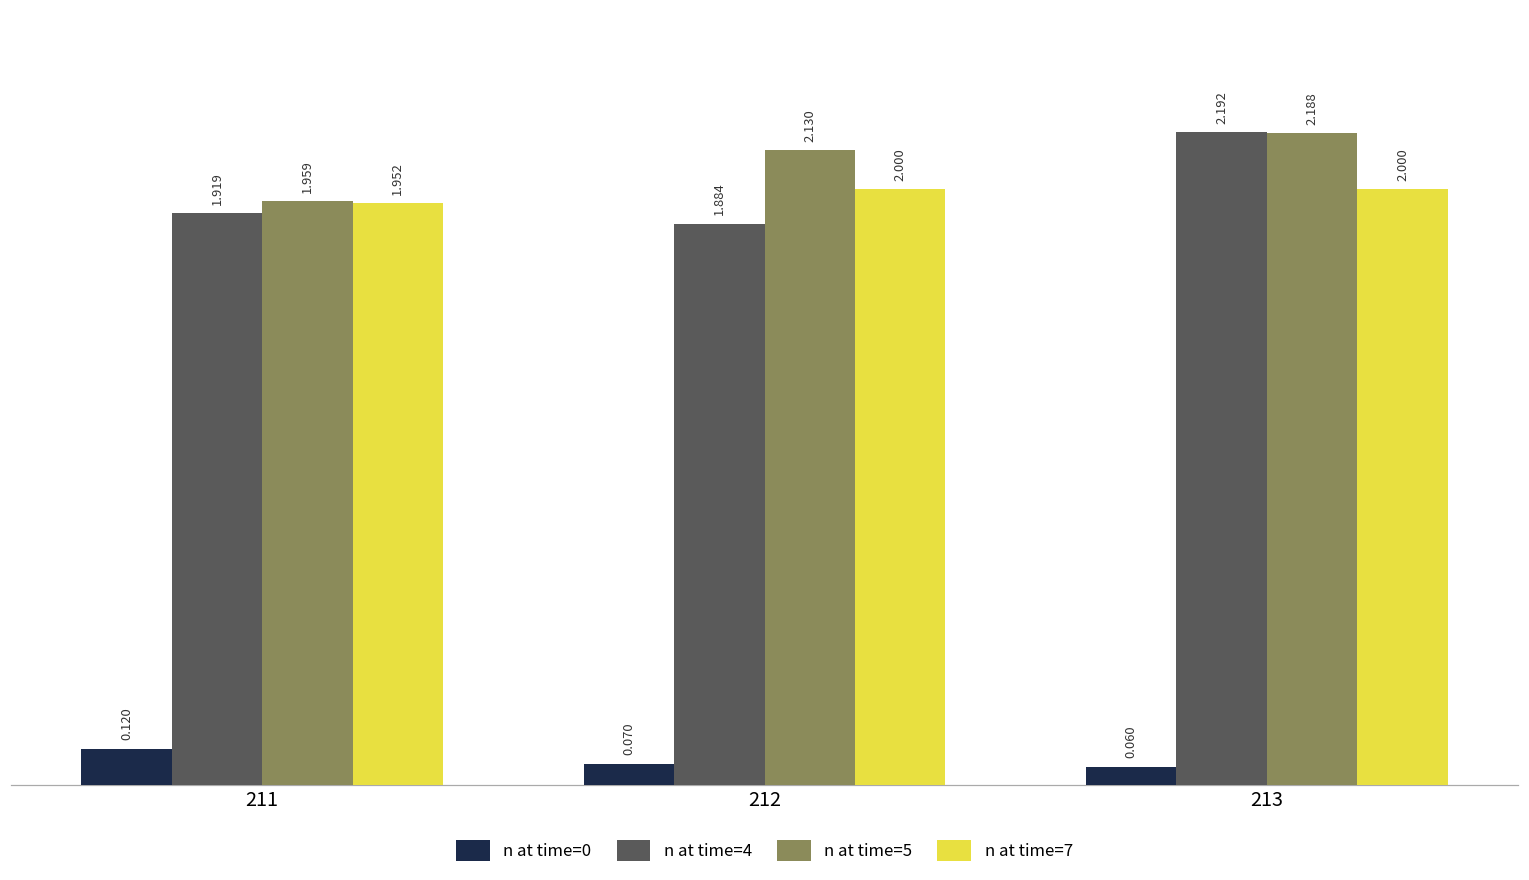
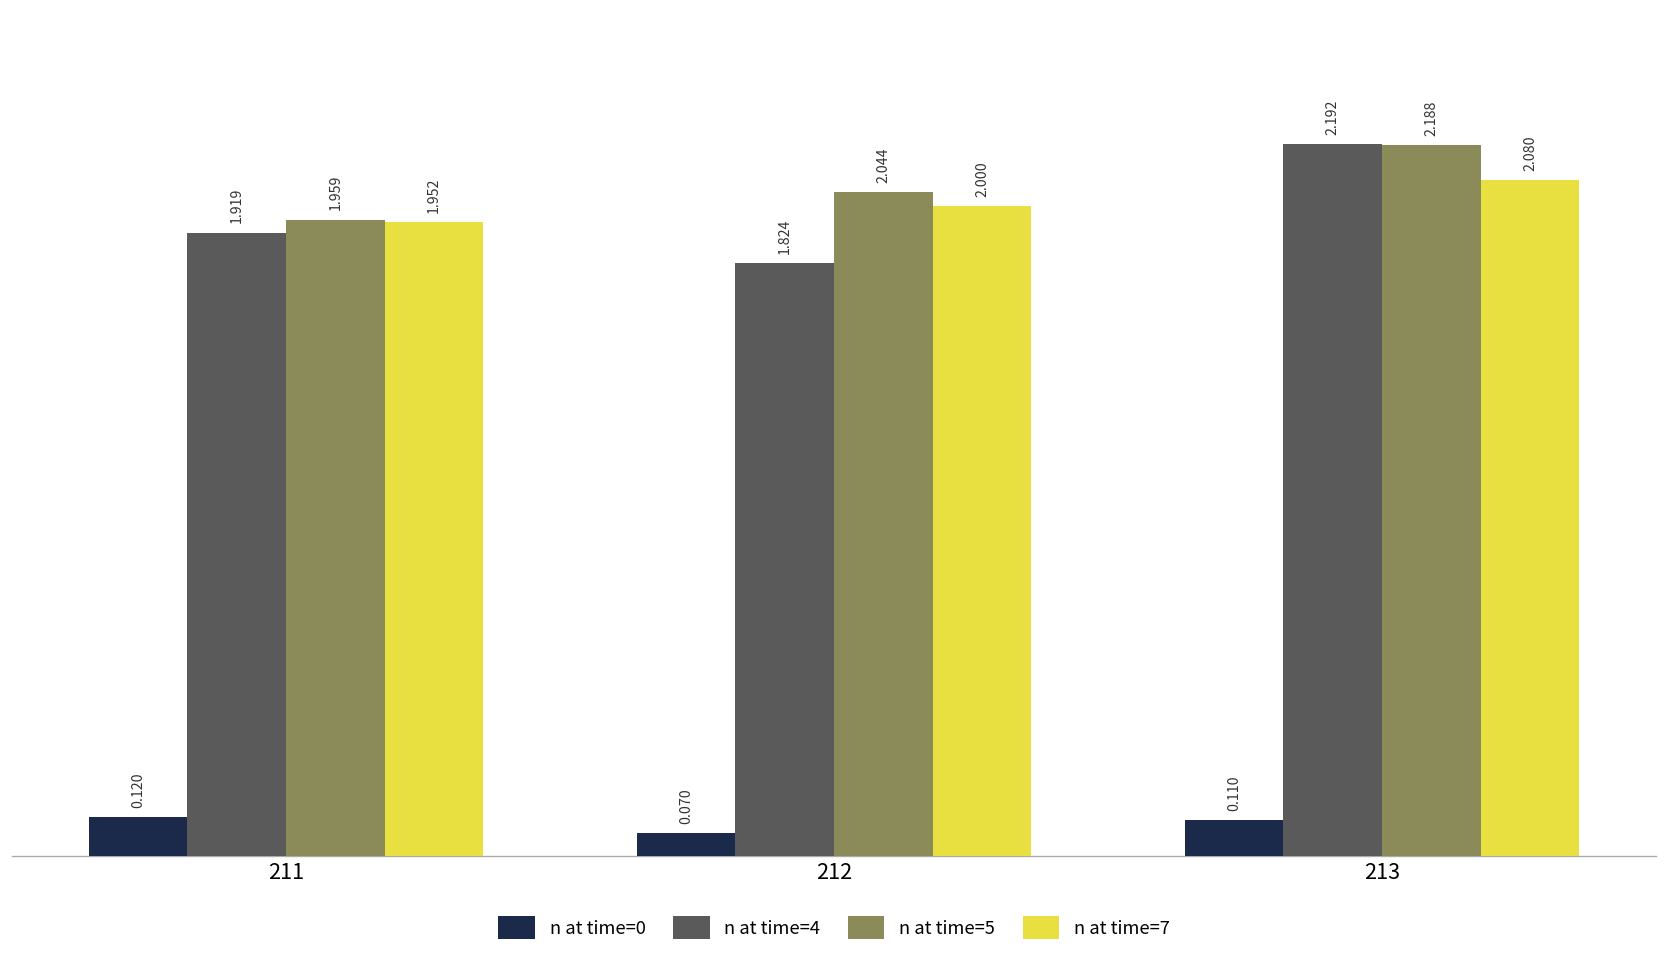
  {
    "n at time=0": {
      "211": 0.120,
      "212": 0.070,
-     "213": 0.060
+     "213": 0.110
    },
    "n at time=4": {
      "211": 1.919,
-     "212": 1.884,
+     "212": 1.824,
      "213": 2.192
    },
    "n at time=5": {
      "211": 1.959,
-     "212": 2.130,
+     "212": 2.044,
      "213": 2.188
    },
    "n at time=7": {
      "211": 1.952,
      "212": 2.000,
-     "213": 2.000
+     "213": 2.080
    }
  }
